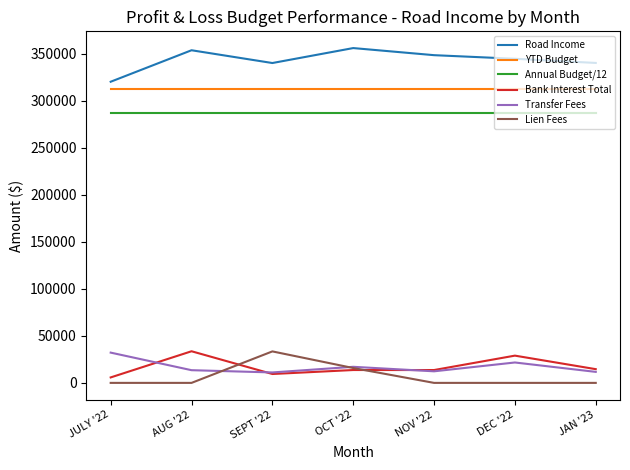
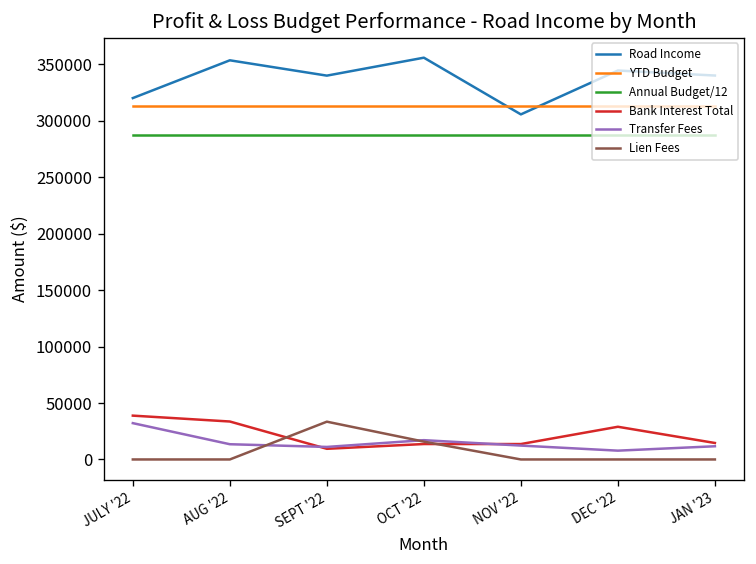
  {
    "Road Income": {
      "JULY '22": 320000,
      "AUG '22": 350000,
      "SEPT '22": 340000,
      "OCT '22": 360000,
-     "NOV '22": 350000
+     "NOV '22": 310000
    },
    "YTD Budget": {
      "JULY '22": 310000,
      "AUG '22": 310000,
      "SEPT '22": 310000,
      "OCT '22": 310000,
      "NOV '22": 310000
    },
    "Annual Budget/12": {
      "JULY '22": 290000,
      "AUG '22": 290000,
      "SEPT '22": 290000,
      "OCT '22": 290000,
      "NOV '22": 290000
    },
    "Bank Interest Total": {
-     "JULY '22": 10000,
+     "JULY '22": 40000,
      "AUG '22": 30000,
      "DEC '22": 30000,
      "JAN '23": 10000
    },
    "Transfer Fees": {
      "JULY '22": 30000,
      "AUG '22": 10000,
-     "DEC '22": 20000,
+     "DEC '22": 10000,
      "JAN '23": 10000
    },
    "Lien Fees": {
      "JULY '22": 0,
      "AUG '22": 0,
      "SEPT '22": 30000,
      "NOV '22": 0,
      "DEC '22": 0,
      "JAN '23": 0
    }
  }
